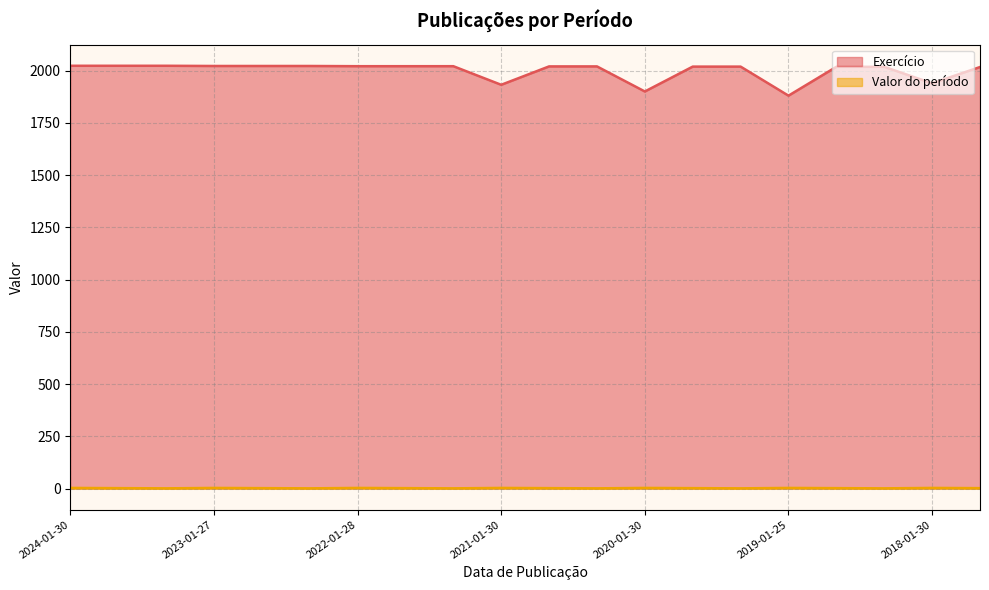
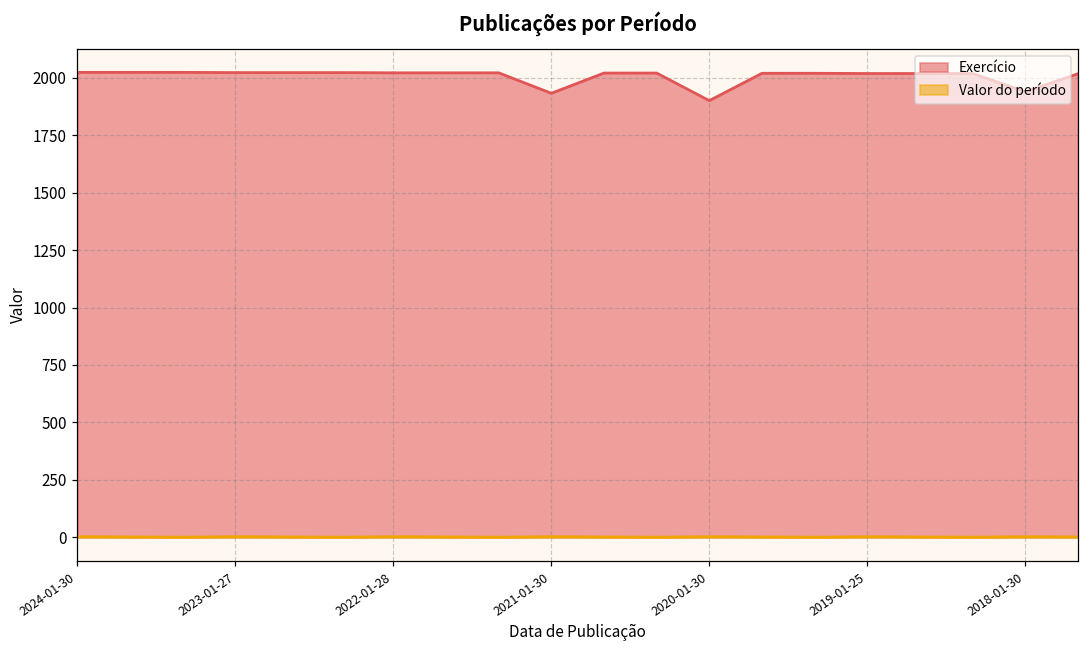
  {
    "Exercício": {
      "2024-01-30": 2020,
      "2023-01-27": 2020,
      "2022-01-28": 2020,
      "2021-01-30": 1930,
      "2020-01-30": 1900,
-     "2019-01-25": 1880
+     "2019-01-25": 2020
    },
    "Valor do período": {
      "2024-01-30": 0,
      "2023-01-27": 0,
      "2022-01-28": 0,
      "2021-01-30": 0,
      "2020-01-30": 0,
      "2019-01-25": 0,
      "2018-01-30": 0
    }
  }
